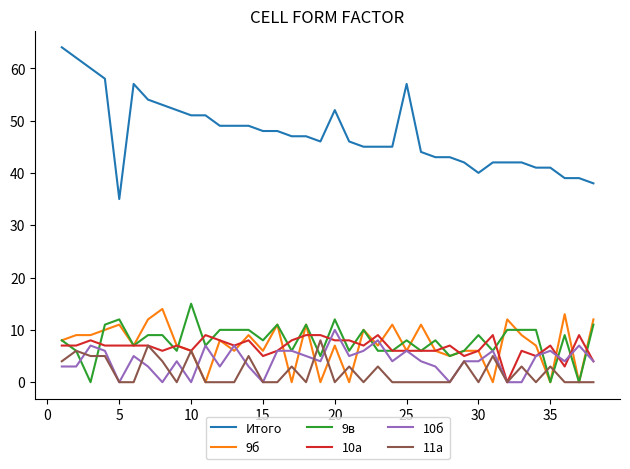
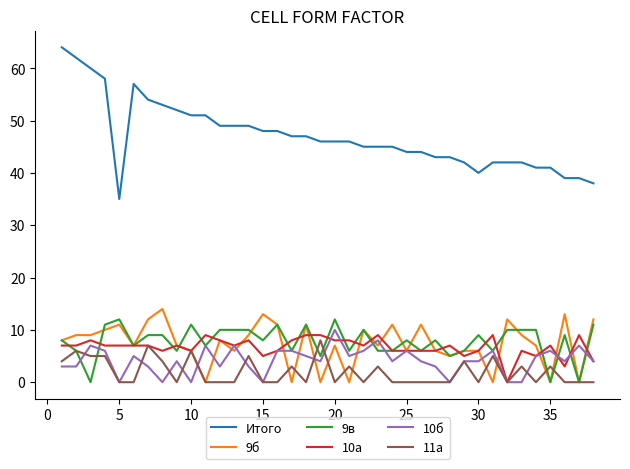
  {
    "Итого": {
      "5": 35,
      "10": 51,
      "15": 48,
-     "20": 52,
-     "25": 57,
+     "20": 46,
+     "25": 44,
      "30": 40,
      "35": 41
    },
    "9б": {
      "5": 11,
-     "15": 6,
+     "15": 13,
      "20": 7
    },
    "9в": {
      "5": 12,
-     "10": 15,
+     "10": 11,
      "15": 8,
      "20": 12,
      "25": 8,
      "30": 9
    },
    "10а": {
      "5": 7,
      "15": 5,
      "20": 8,
      "35": 7
    },
    "10б": {
      "10": 0,
      "20": 10,
      "30": 4,
      "35": 6
    },
    "11а": {
      "20": 0,
      "25": 0,
      "30": 0,
      "35": 3
    }
  }
